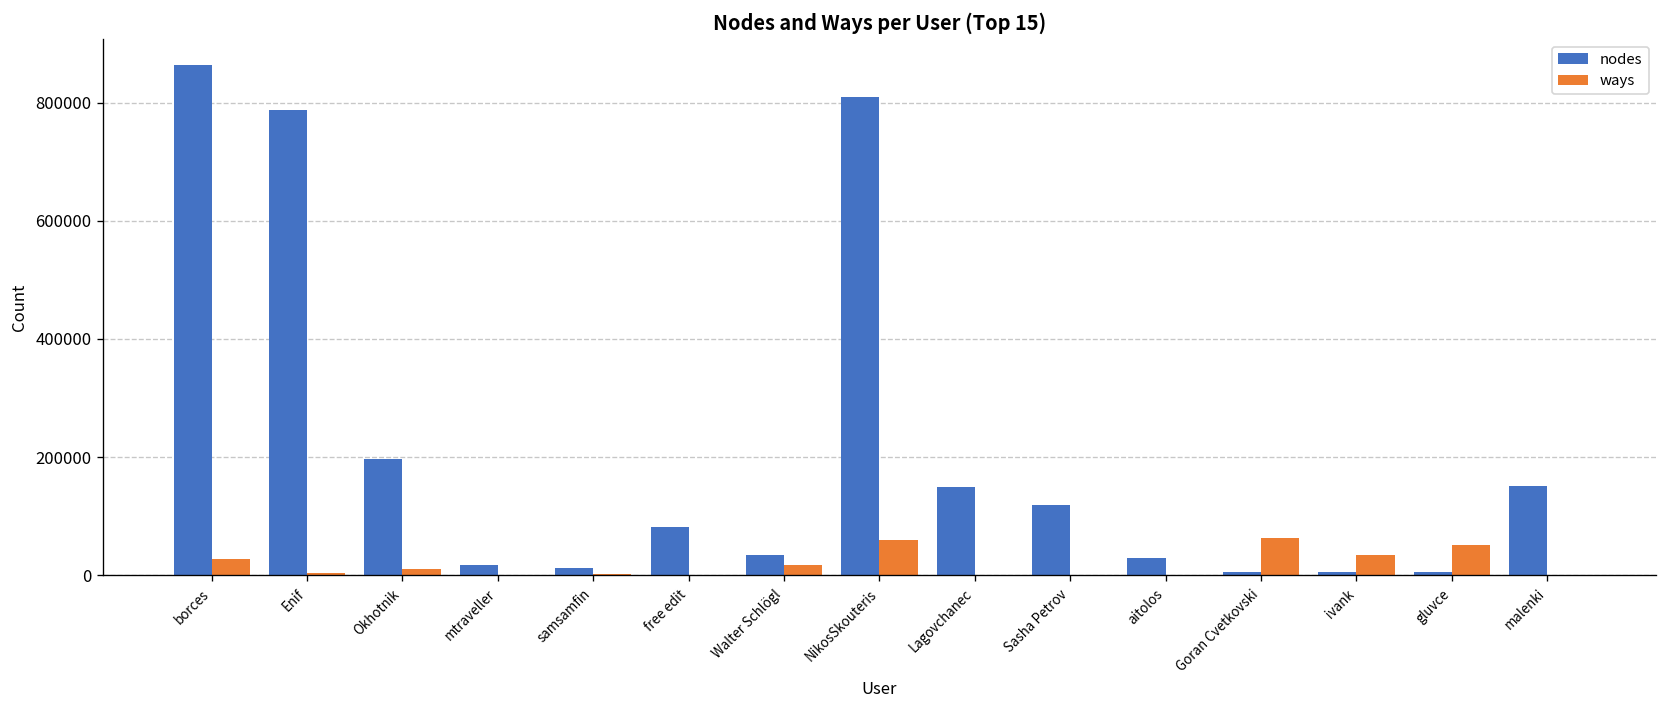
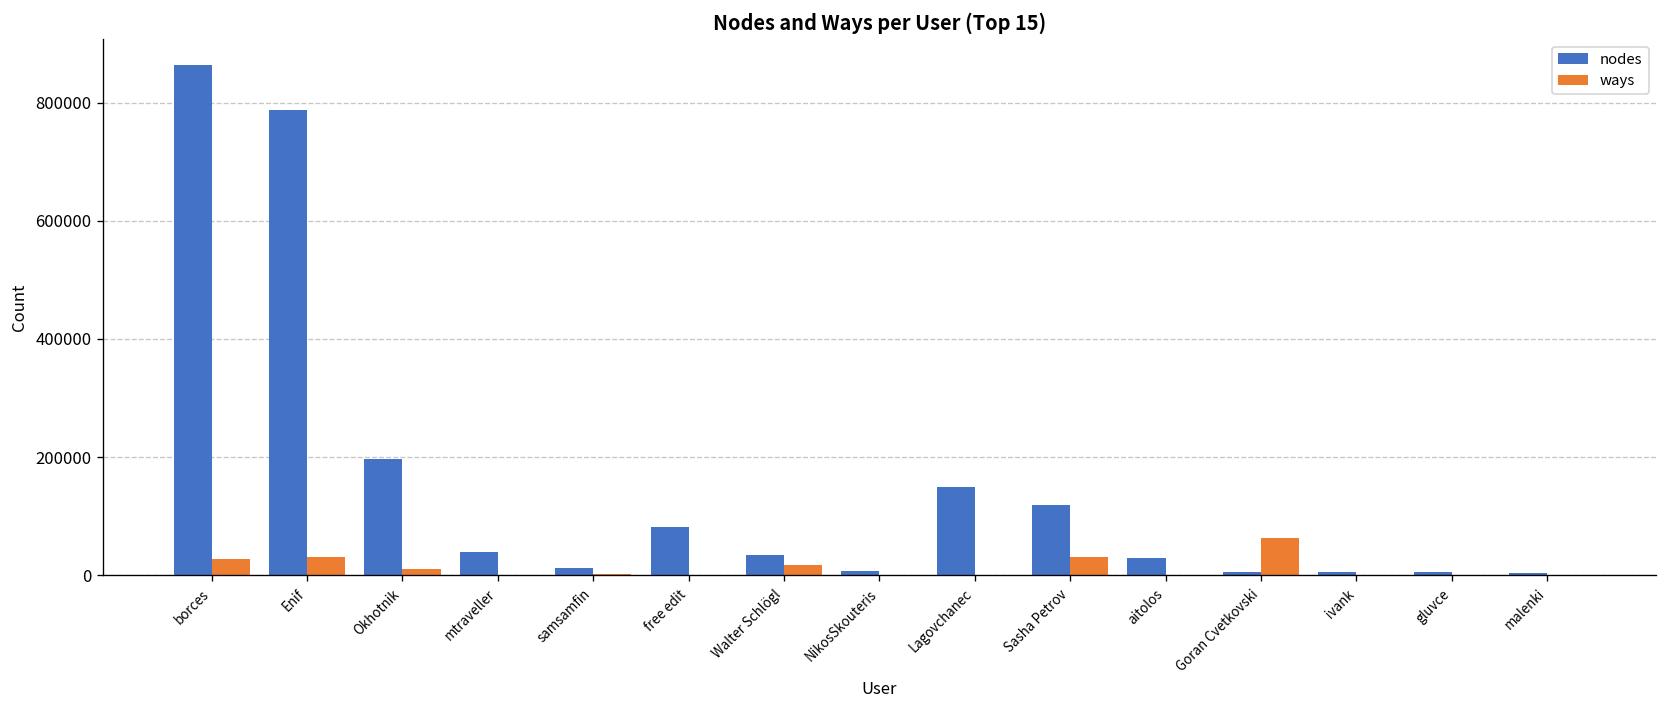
  {
    "nodes": {
      "borces": 860000,
      "Enif": 790000,
      "Okhotnik": 200000,
-     "mtraveller": 20000,
+     "mtraveller": 40000,
      "samsamfin": 10000,
      "free edit": 80000,
      "Walter Schlögl": 30000,
-     "NikosSkouteris": 810000,
+     "NikosSkouteris": 10000,
      "Lagovchanec": 150000,
      "Sasha Petrov": 120000,
      "aitolos": 30000,
      "Goran Cvetkovski": 10000,
      "ivank": 10000,
      "gluvce": 10000,
-     "malenki": 150000
+     "malenki": 0
    },
    "ways": {
      "borces": 30000,
-     "Enif": 0,
+     "Enif": 30000,
      "Okhotnik": 10000,
      "Walter Schlögl": 20000,
-     "NikosSkouteris": 60000,
-     "Sasha Petrov": 0,
+     "NikosSkouteris": 0,
+     "Sasha Petrov": 30000,
      "Goran Cvetkovski": 60000,
-     "ivank": 30000,
-     "gluvce": 50000
+     "ivank": 0,
+     "gluvce": 0
    }
  }
